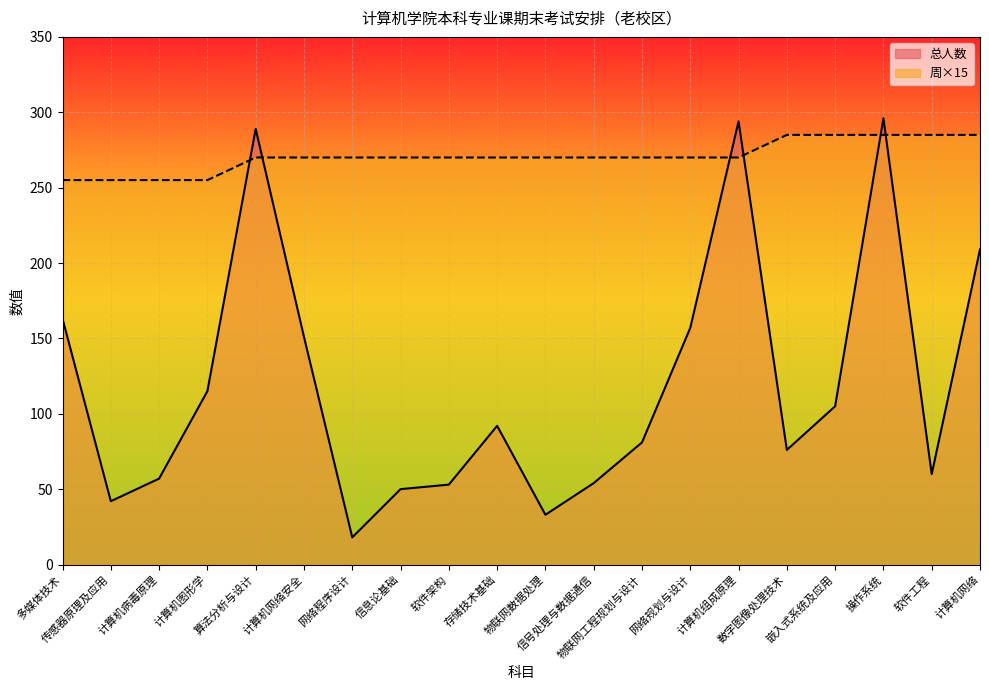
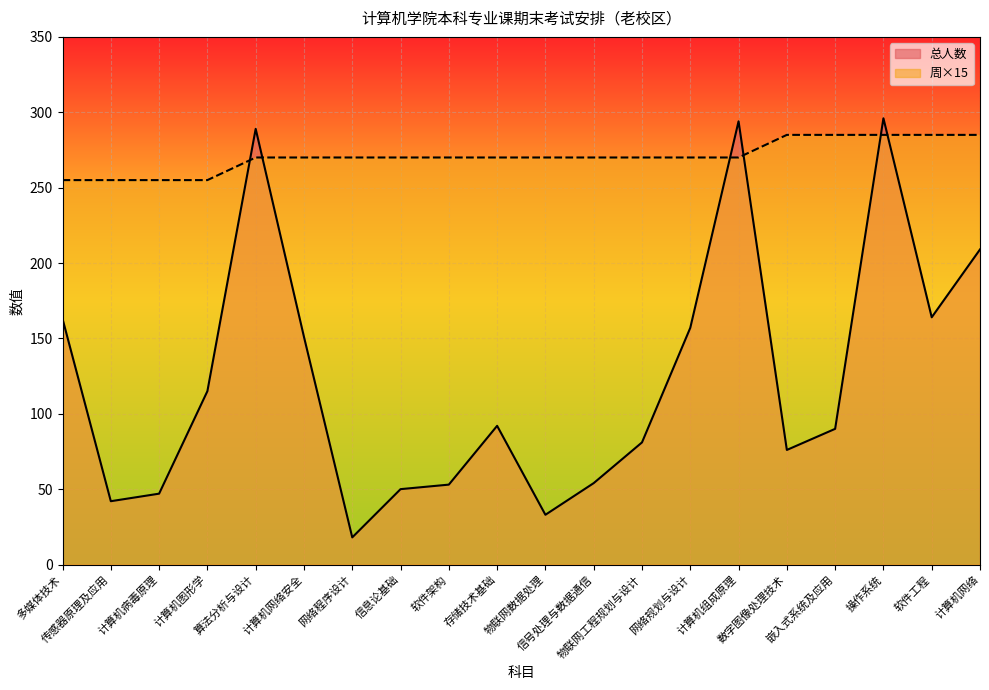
  {
    "总人数": {
      "多媒体技术": 163,
      "传感器原理及应用": 42,
-     "计算机病毒原理": 57,
+     "计算机病毒原理": 47,
      "计算机图形学": 115,
      "算法分析与设计": 289,
      "计算机网络安全": 151,
      "网络程序设计": 18,
      "信息论基础": 50,
      "软件架构": 53,
      "存储技术基础": 92,
      "物联网数据处理": 33,
      "信号处理与数据通信": 54,
      "物联网工程规划与设计": 81,
      "网络规划与设计": 157,
      "计算机组成原理": 294,
      "数字图像处理技术": 76,
-     "嵌入式系统及应用": 105,
+     "嵌入式系统及应用": 90,
      "操作系统": 296,
-     "软件工程": 60,
+     "软件工程": 164,
      "计算机网络": 209
    },
    "周×15": {
      "多媒体技术": 255,
      "传感器原理及应用": 255,
      "计算机病毒原理": 255,
      "计算机图形学": 255,
      "算法分析与设计": 270,
      "计算机网络安全": 270,
      "网络程序设计": 270,
      "信息论基础": 270,
      "软件架构": 270,
      "存储技术基础": 270,
      "物联网数据处理": 270,
      "信号处理与数据通信": 270,
      "物联网工程规划与设计": 270,
      "网络规划与设计": 270,
      "计算机组成原理": 270,
      "数字图像处理技术": 285,
      "嵌入式系统及应用": 285,
      "操作系统": 285,
      "软件工程": 285,
      "计算机网络": 285
    }
  }
